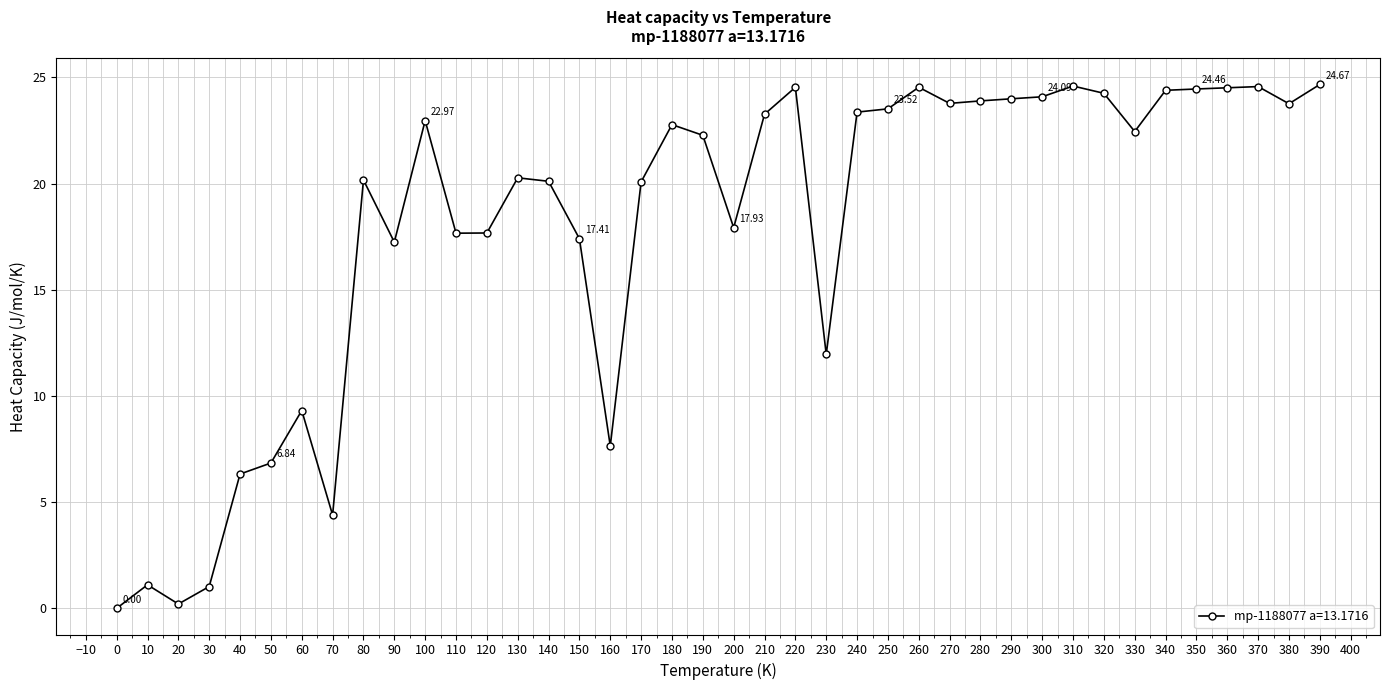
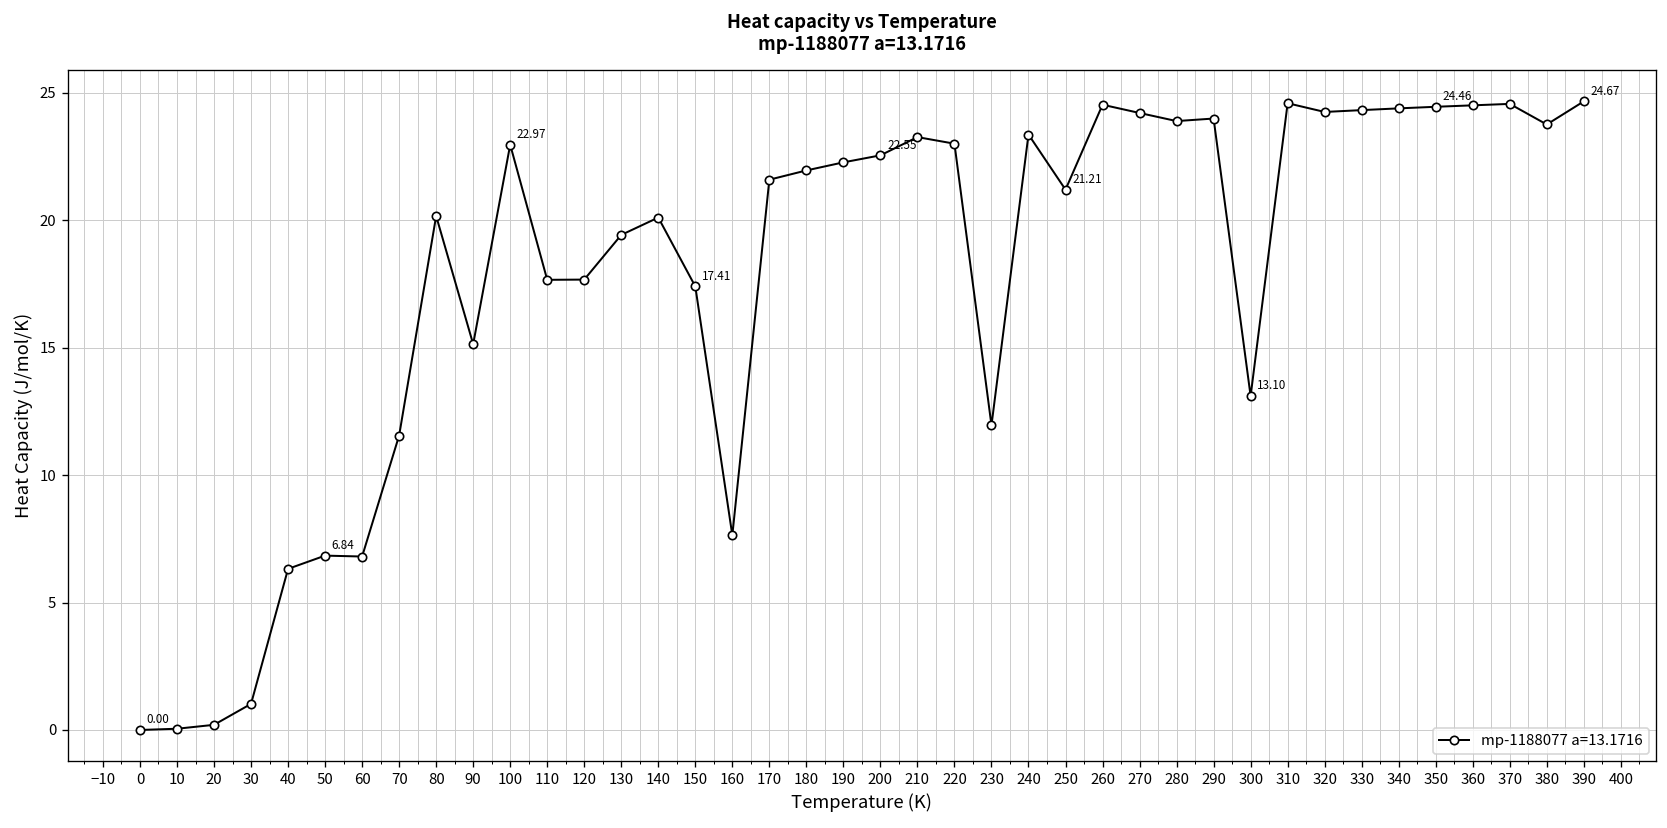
  {
    "0": 0.00,
-   "10": 1.1,
+   "10": 0.0,
    "50": 6.84,
-   "60": 9.3,
-   "70": 4.4,
-   "90": 17.2,
+   "60": 6.8,
+   "70": 11.6,
+   "90": 15.1,
    "100": 22.97,
-   "130": 20.3,
+   "130": 19.4,
    "150": 17.41,
-   "170": 20.1,
-   "180": 22.8,
-   "200": 17.93,
-   "220": 24.5,
-   "250": 23.52,
-   "270": 23.8,
-   "300": 24.09,
-   "330": 22.5,
+   "170": 21.6,
+   "180": 22.0,
+   "200": 22.55,
+   "220": 23.0,
+   "250": 21.21,
+   "270": 24.2,
+   "300": 13.10,
+   "330": 24.3,
    "350": 24.46,
    "390": 24.67
  }
